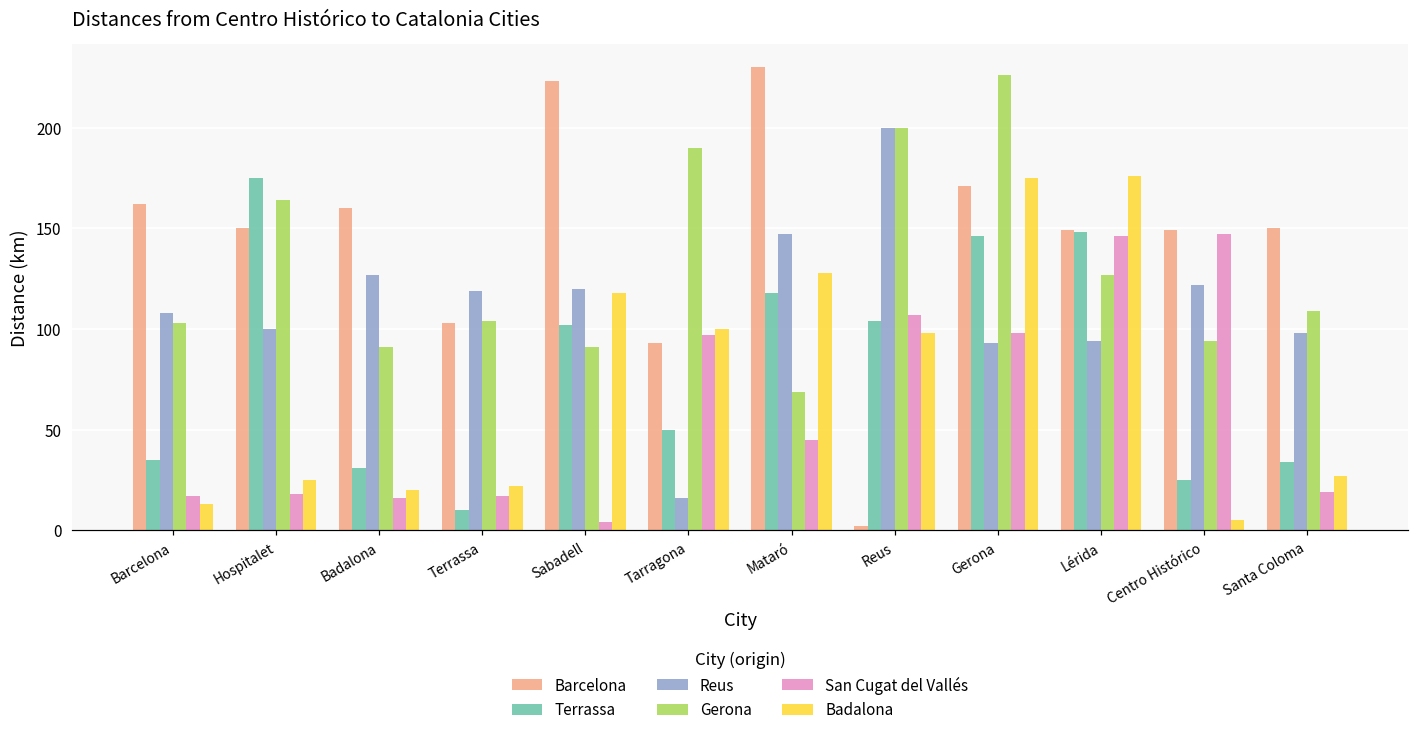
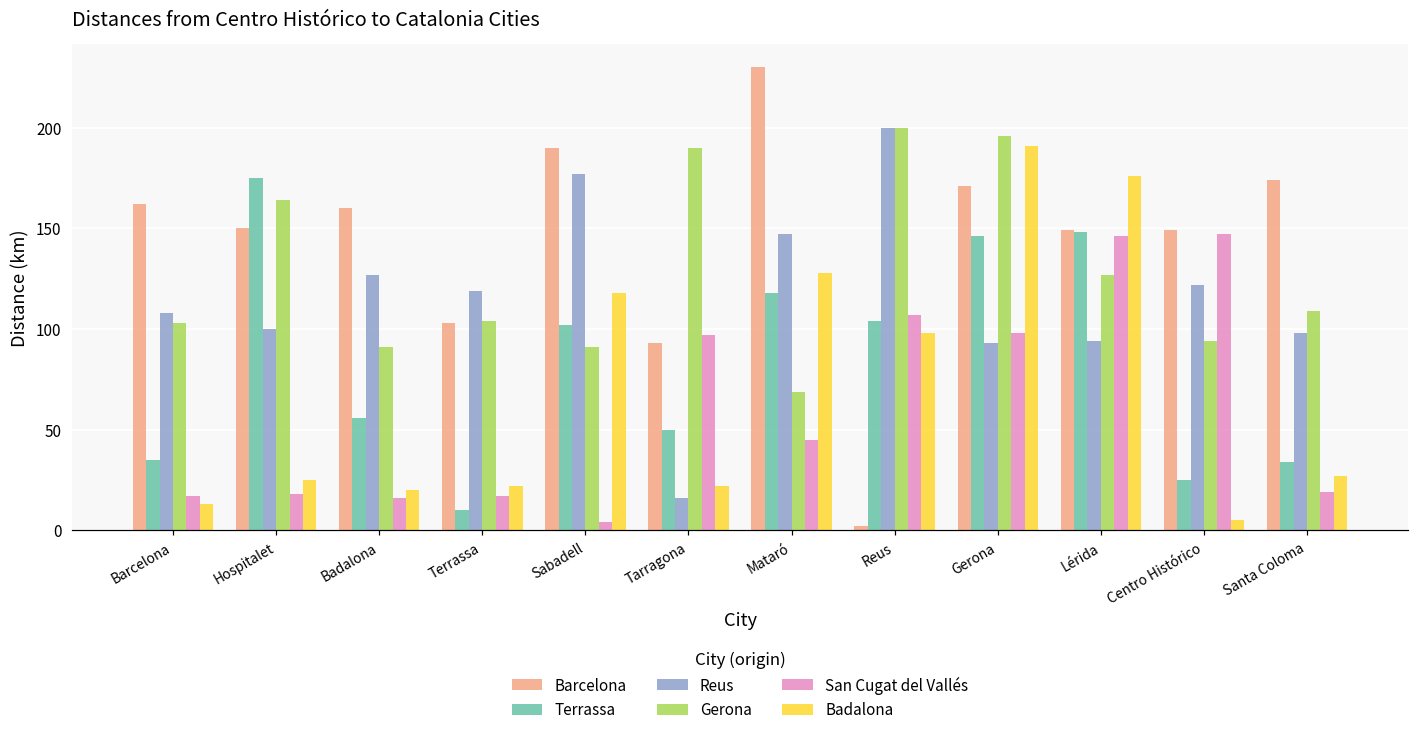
  {
    "Barcelona": {
      "Barcelona": 162,
      "Hospitalet": 150,
      "Badalona": 160,
      "Terrassa": 103,
-     "Sabadell": 223,
+     "Sabadell": 190,
      "Tarragona": 93,
      "Mataró": 230,
      "Reus": 2,
      "Gerona": 171,
      "Lérida": 149,
      "Centro Histórico": 149,
-     "Santa Coloma": 150
+     "Santa Coloma": 174
    },
    "Terrassa": {
      "Barcelona": 35,
      "Hospitalet": 175,
-     "Badalona": 31,
+     "Badalona": 56,
      "Terrassa": 10,
      "Sabadell": 102,
      "Tarragona": 50,
      "Mataró": 118,
      "Reus": 104,
      "Gerona": 146,
      "Lérida": 148,
      "Centro Histórico": 25,
      "Santa Coloma": 34
    },
    "Reus": {
      "Barcelona": 108,
      "Hospitalet": 100,
      "Badalona": 127,
      "Terrassa": 119,
-     "Sabadell": 120,
+     "Sabadell": 177,
      "Tarragona": 16,
      "Mataró": 147,
      "Reus": 200,
      "Gerona": 93,
      "Lérida": 94,
      "Centro Histórico": 122,
      "Santa Coloma": 98
    },
    "Gerona": {
      "Barcelona": 103,
      "Hospitalet": 164,
      "Badalona": 91,
      "Terrassa": 104,
      "Sabadell": 91,
      "Tarragona": 190,
      "Mataró": 69,
      "Reus": 200,
-     "Gerona": 226,
+     "Gerona": 196,
      "Lérida": 127,
      "Centro Histórico": 94,
      "Santa Coloma": 109
    },
    "San Cugat del Vallés": {
      "Barcelona": 17,
      "Hospitalet": 18,
      "Badalona": 16,
      "Terrassa": 17,
      "Sabadell": 4,
      "Tarragona": 97,
      "Mataró": 45,
      "Reus": 107,
      "Gerona": 98,
      "Lérida": 146,
      "Centro Histórico": 147,
      "Santa Coloma": 19
    },
    "Badalona": {
      "Barcelona": 13,
      "Hospitalet": 25,
      "Badalona": 20,
      "Terrassa": 22,
      "Sabadell": 118,
-     "Tarragona": 100,
+     "Tarragona": 22,
      "Mataró": 128,
      "Reus": 98,
-     "Gerona": 175,
+     "Gerona": 191,
      "Lérida": 176,
      "Centro Histórico": 5,
      "Santa Coloma": 27
    }
  }
